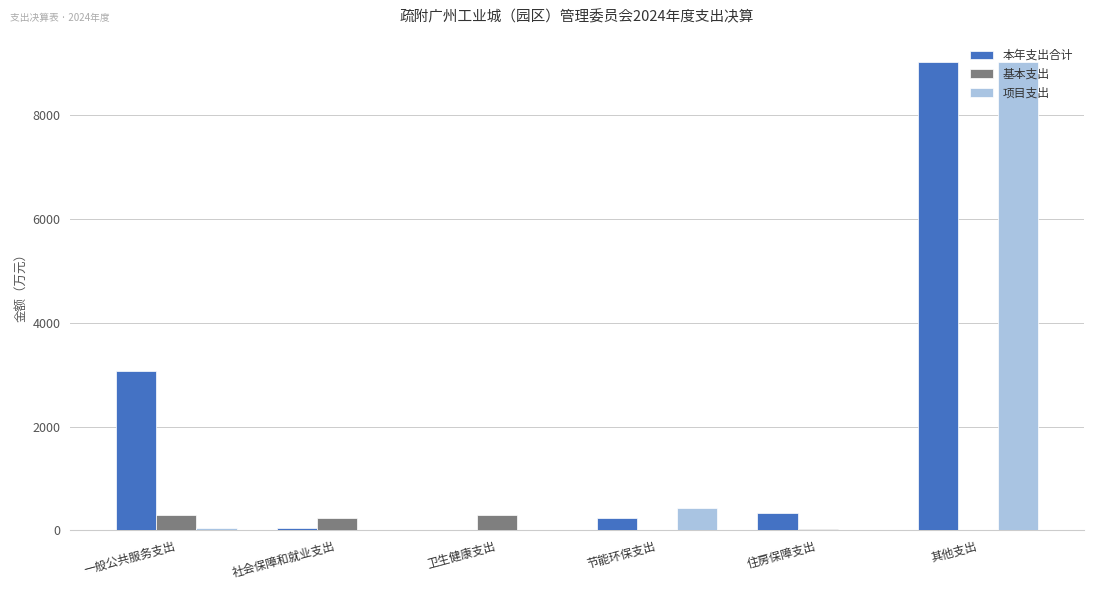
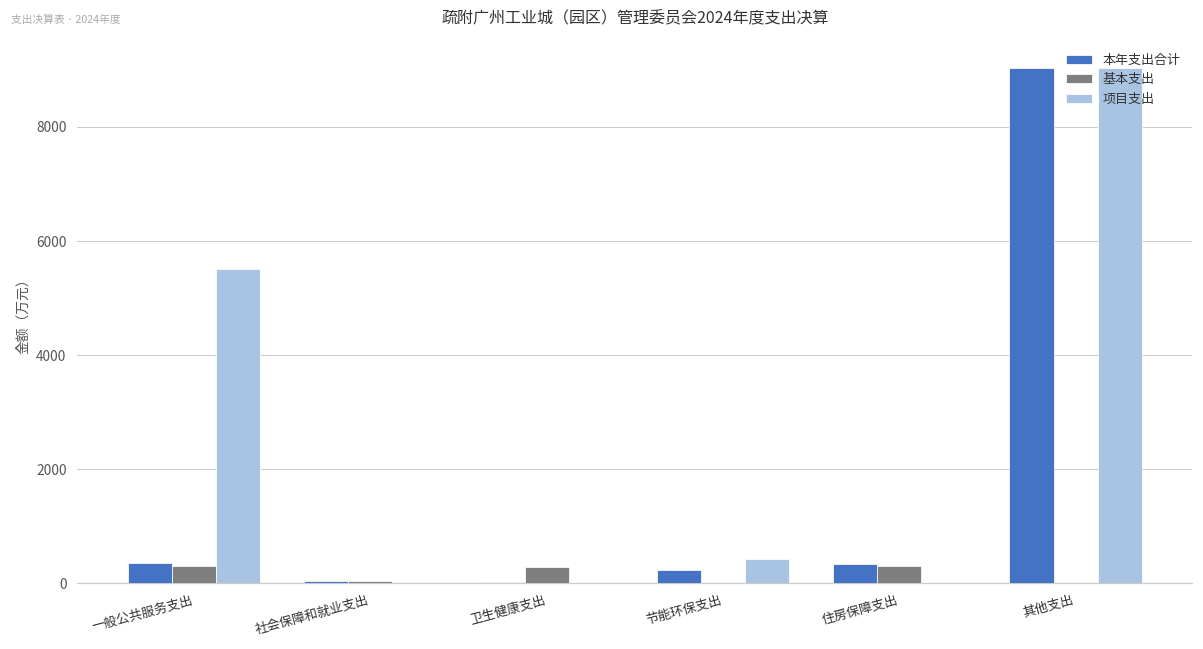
  {
    "本年支出合计": {
-     "一般公共服务支出": 3100,
+     "一般公共服务支出": 300,
      "节能环保支出": 200,
      "住房保障支出": 300,
      "其他支出": 9000
    },
    "基本支出": {
      "一般公共服务支出": 300,
-     "社会保障和就业支出": 200,
+     "社会保障和就业支出": 0,
      "卫生健康支出": 300,
      "节能环保支出": 0,
-     "住房保障支出": 0,
+     "住房保障支出": 300,
      "其他支出": 0
    },
    "项目支出": {
-     "一般公共服务支出": 0,
+     "一般公共服务支出": 5500,
      "社会保障和就业支出": 0,
      "卫生健康支出": 0,
      "节能环保支出": 400,
      "住房保障支出": 0,
      "其他支出": 9000
    }
  }
